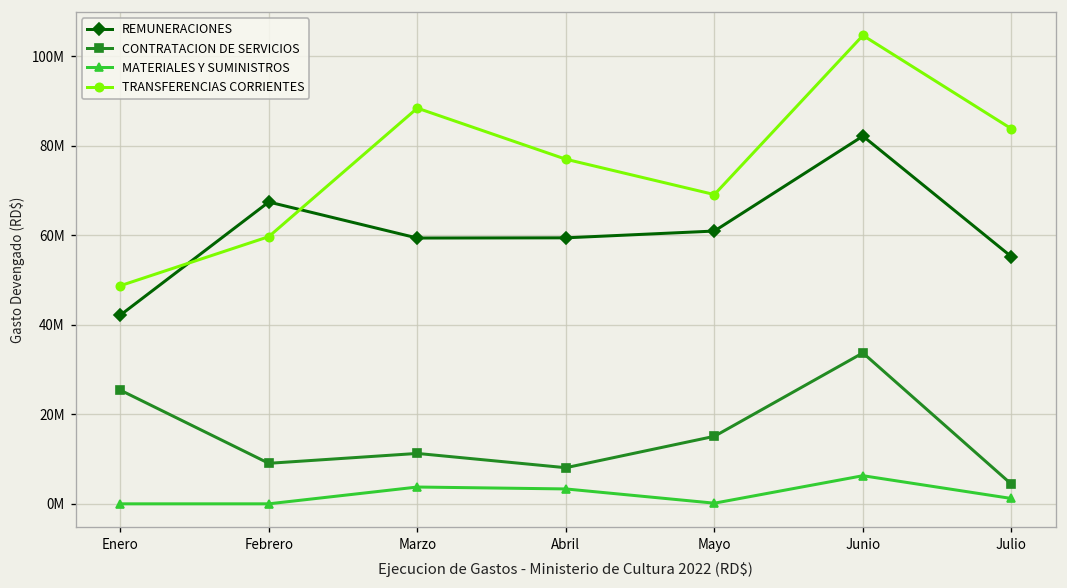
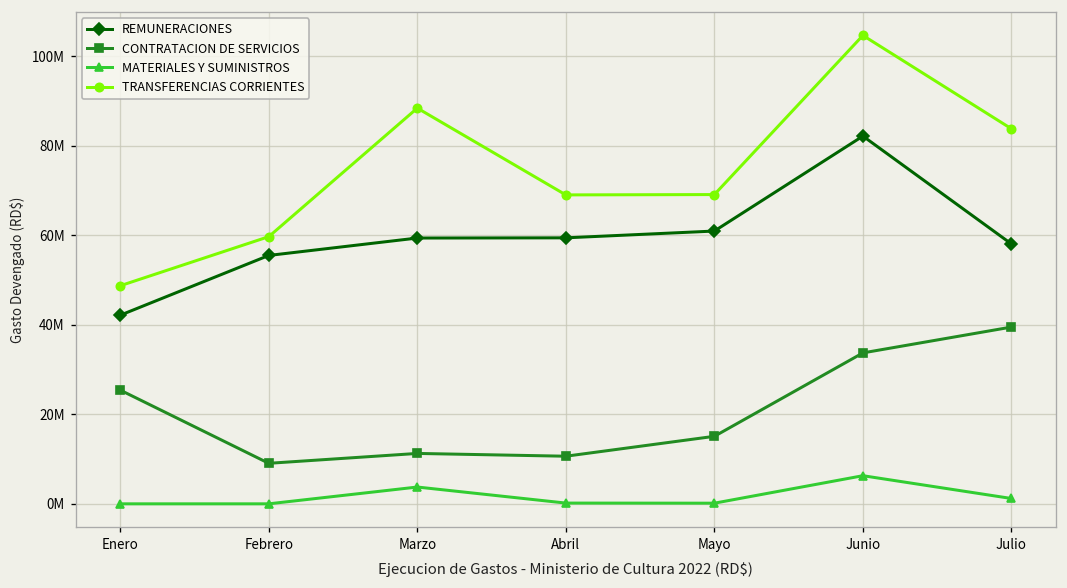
  {
    "REMUNERACIONES": {
      "Enero": 42000000,
-     "Febrero": 67000000,
+     "Febrero": 56000000,
      "Marzo": 59000000,
      "Abril": 59000000,
      "Mayo": 61000000,
      "Junio": 82000000,
-     "Julio": 55000000
+     "Julio": 58000000
    },
    "CONTRATACION DE SERVICIOS": {
      "Enero": 25000000,
      "Febrero": 9000000,
      "Marzo": 11000000,
-     "Abril": 8000000,
+     "Abril": 11000000,
      "Mayo": 15000000,
      "Junio": 34000000,
-     "Julio": 4000000
+     "Julio": 40000000
    },
    "MATERIALES Y SUMINISTROS": {
      "Enero": 0,
      "Febrero": 0,
      "Marzo": 4000000,
-     "Abril": 3000000,
+     "Abril": 0,
      "Mayo": 0,
      "Junio": 6000000,
      "Julio": 1000000
    },
    "TRANSFERENCIAS CORRIENTES": {
      "Enero": 49000000,
      "Febrero": 60000000,
      "Marzo": 88000000,
-     "Abril": 77000000,
+     "Abril": 69000000,
      "Mayo": 69000000,
      "Junio": 105000000,
      "Julio": 84000000
    }
  }
